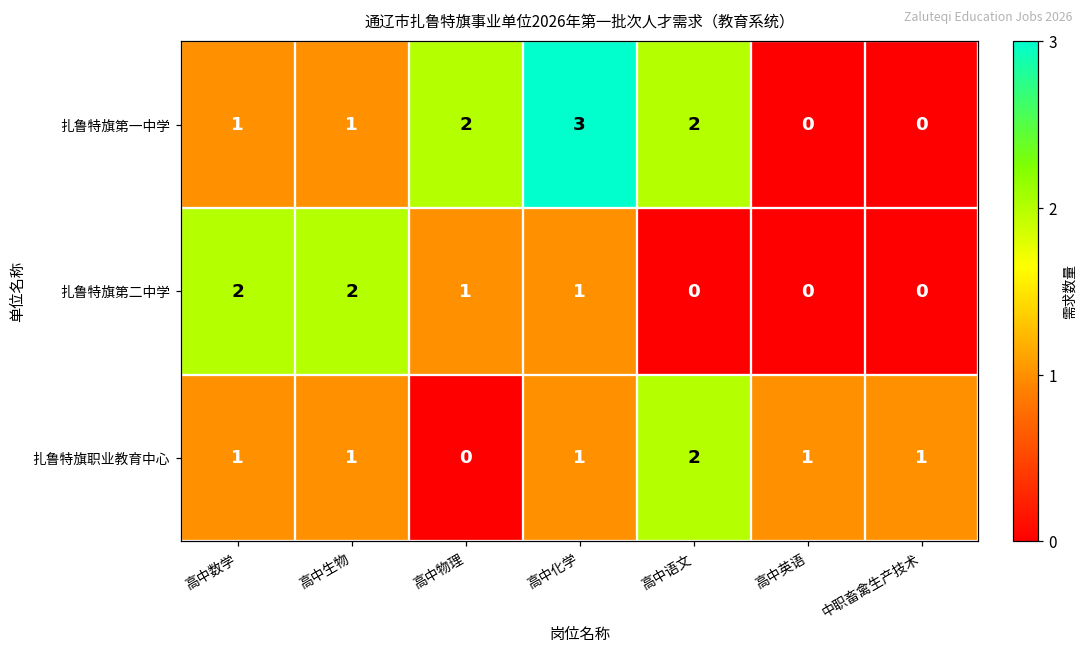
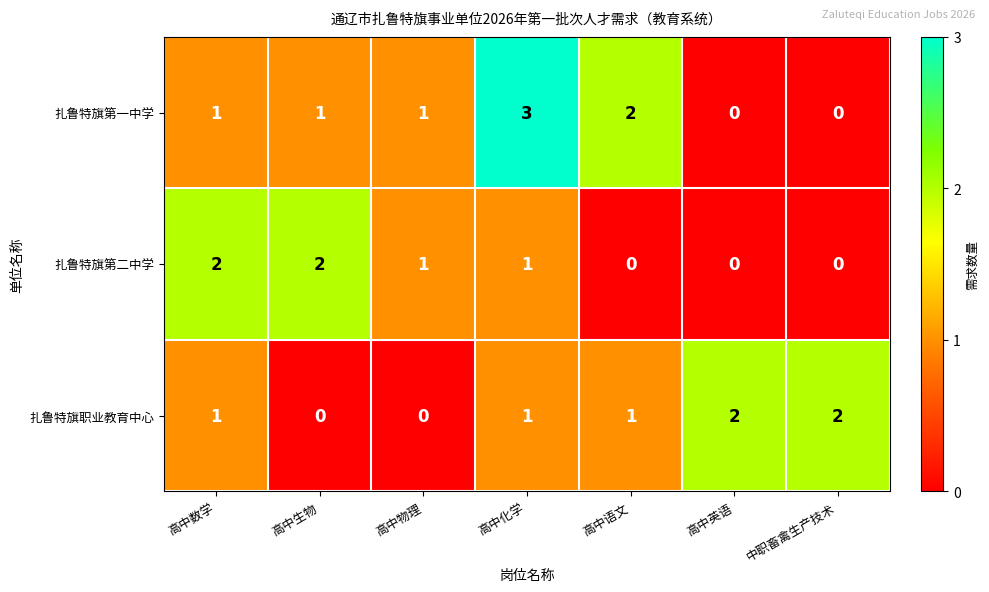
  {
    "扎鲁特旗第一中学": {
      "高中数学": 1,
      "高中生物": 1,
-     "高中物理": 2,
+     "高中物理": 1,
      "高中化学": 3,
      "高中语文": 2,
      "高中英语": 0,
      "中职畜禽生产技术": 0
    },
    "扎鲁特旗第二中学": {
      "高中数学": 2,
      "高中生物": 2,
      "高中物理": 1,
      "高中化学": 1,
      "高中语文": 0,
      "高中英语": 0,
      "中职畜禽生产技术": 0
    },
    "扎鲁特旗职业教育中心": {
      "高中数学": 1,
-     "高中生物": 1,
+     "高中生物": 0,
      "高中物理": 0,
      "高中化学": 1,
-     "高中语文": 2,
-     "高中英语": 1,
-     "中职畜禽生产技术": 1
+     "高中语文": 1,
+     "高中英语": 2,
+     "中职畜禽生产技术": 2
    }
  }
